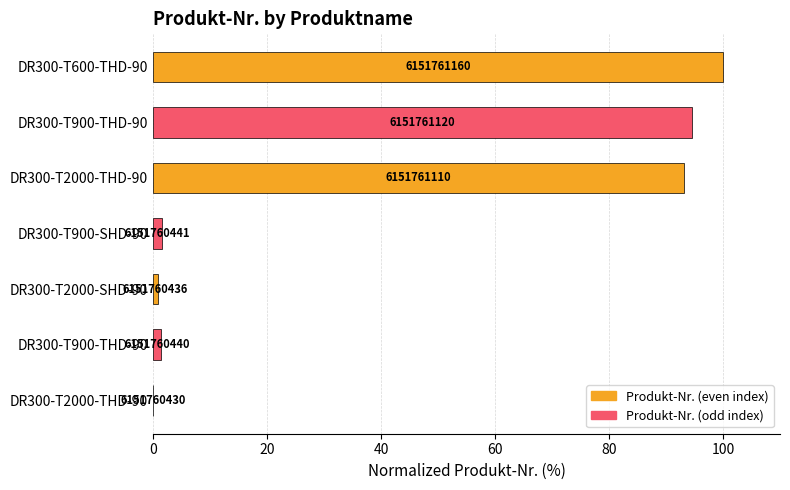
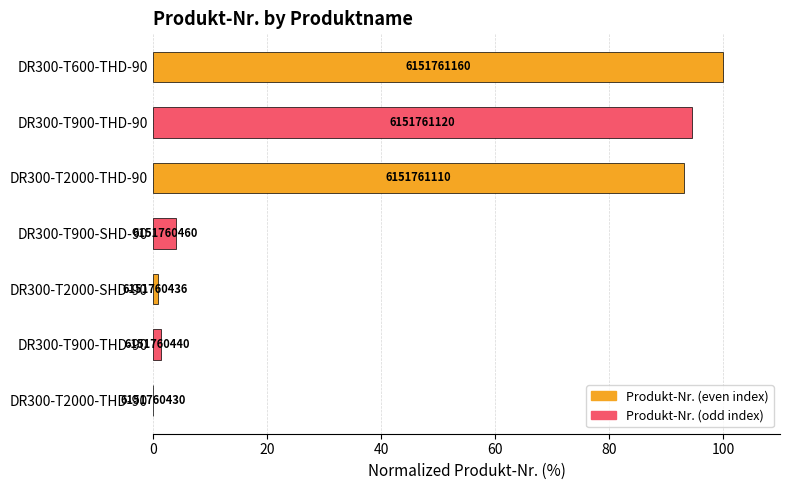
  {
-   "DR300-T900-SHD-90": 6151760441
+   "DR300-T900-SHD-90": 6151760460
  }
